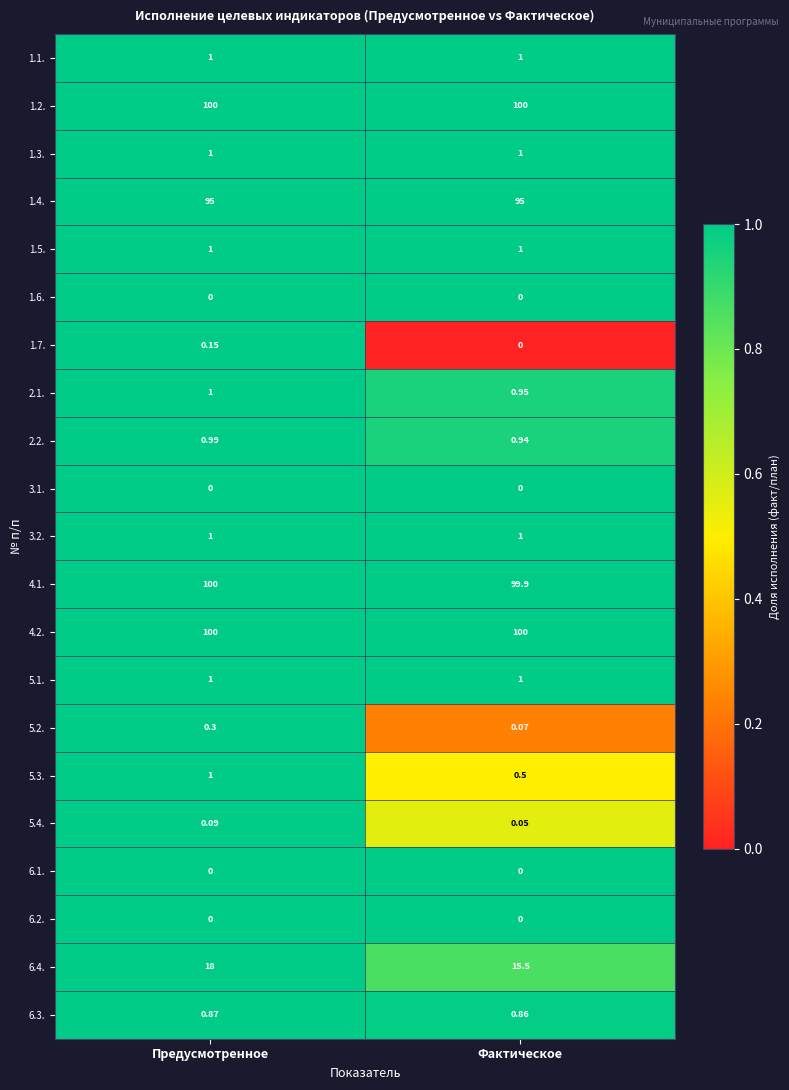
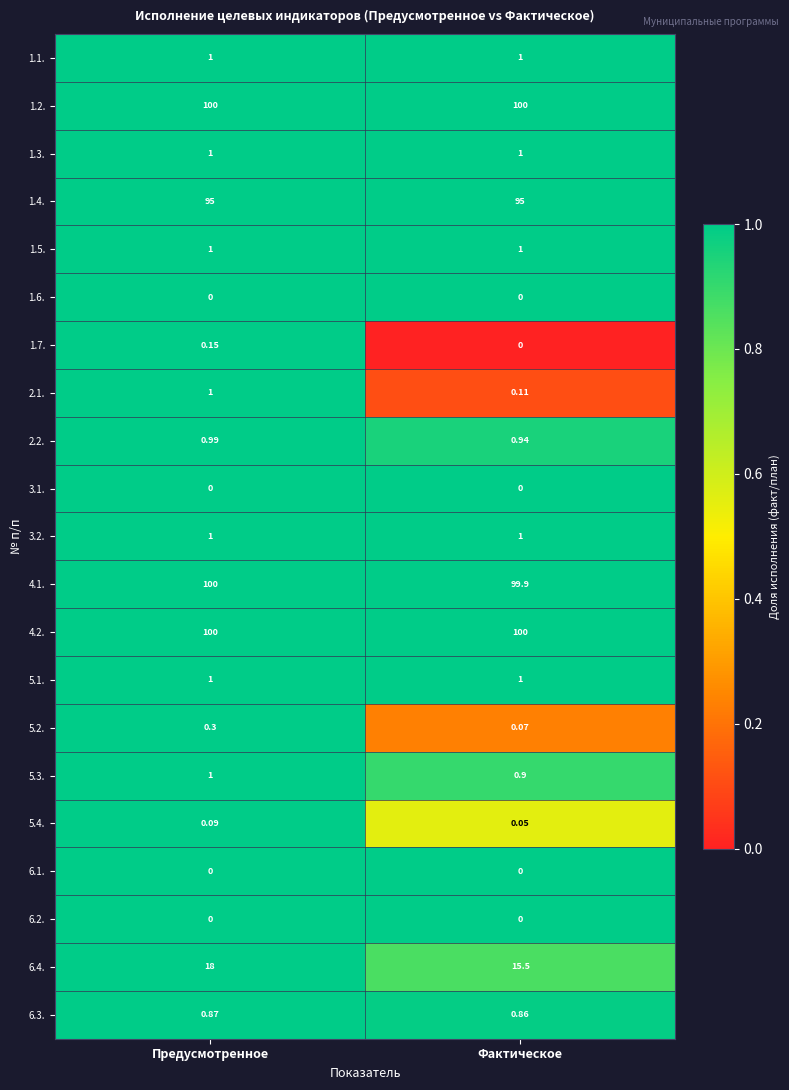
  {
    "1.1.": {
      "Предусмотренное": 1,
      "Фактическое": 1
    },
    "1.2.": {
      "Предусмотренное": 100,
      "Фактическое": 100
    },
    "1.3.": {
      "Предусмотренное": 1,
      "Фактическое": 1
    },
    "1.4.": {
      "Предусмотренное": 95,
      "Фактическое": 95
    },
    "1.5.": {
      "Предусмотренное": 1,
      "Фактическое": 1
    },
    "1.6.": {
      "Предусмотренное": 0,
      "Фактическое": 0
    },
    "1.7.": {
      "Предусмотренное": 0.15,
      "Фактическое": 0
    },
    "2.1.": {
      "Предусмотренное": 1,
-     "Фактическое": 0.95
+     "Фактическое": 0.11
    },
    "2.2.": {
      "Предусмотренное": 0.99,
      "Фактическое": 0.94
    },
    "3.1.": {
      "Предусмотренное": 0,
      "Фактическое": 0
    },
    "3.2.": {
      "Предусмотренное": 1,
      "Фактическое": 1
    },
    "4.1.": {
      "Предусмотренное": 100,
      "Фактическое": 99.9
    },
    "4.2.": {
      "Предусмотренное": 100,
      "Фактическое": 100
    },
    "5.1.": {
      "Предусмотренное": 1,
      "Фактическое": 1
    },
    "5.2.": {
      "Предусмотренное": 0.3,
      "Фактическое": 0.07
    },
    "5.3.": {
      "Предусмотренное": 1,
-     "Фактическое": 0.5
+     "Фактическое": 0.9
    },
    "5.4.": {
      "Предусмотренное": 0.09,
      "Фактическое": 0.05
    },
    "6.1.": {
      "Предусмотренное": 0,
      "Фактическое": 0
    },
    "6.2.": {
      "Предусмотренное": 0,
      "Фактическое": 0
    },
    "6.4.": {
      "Предусмотренное": 18,
      "Фактическое": 15.5
    },
    "6.3.": {
      "Предусмотренное": 0.87,
      "Фактическое": 0.86
    }
  }
